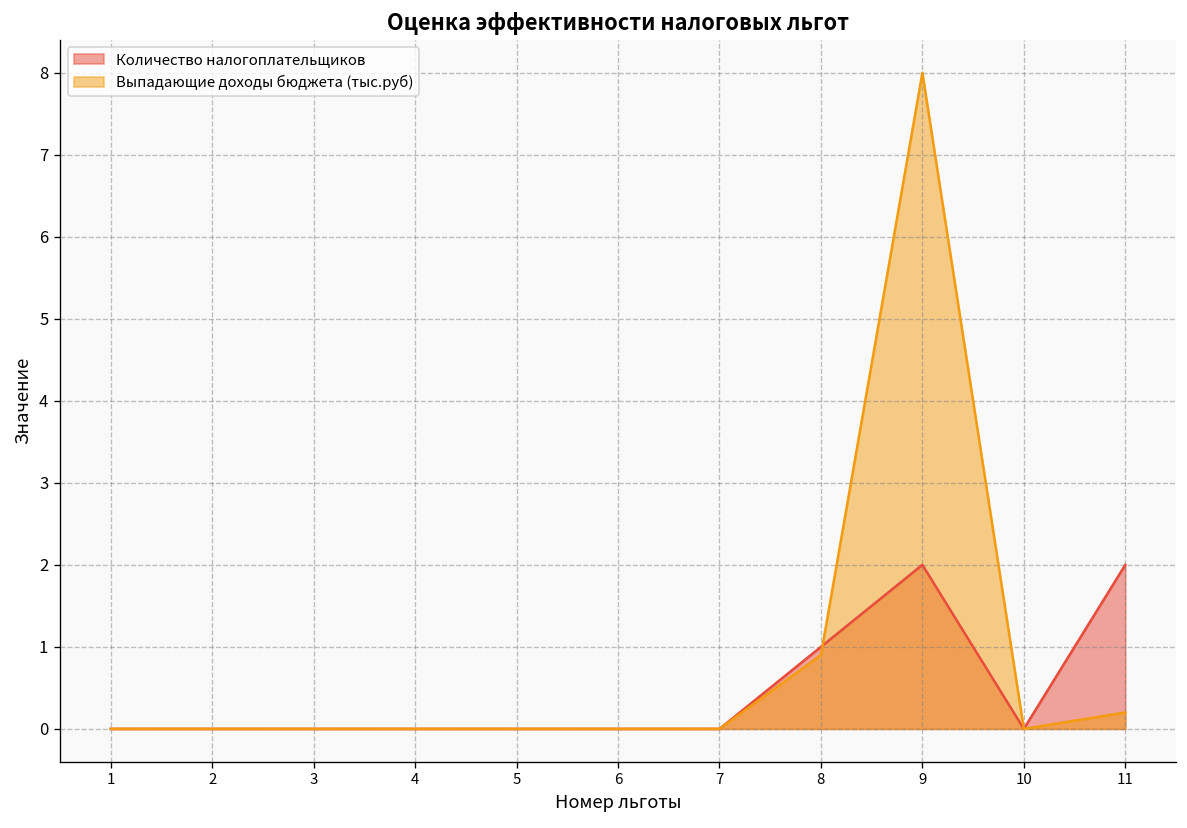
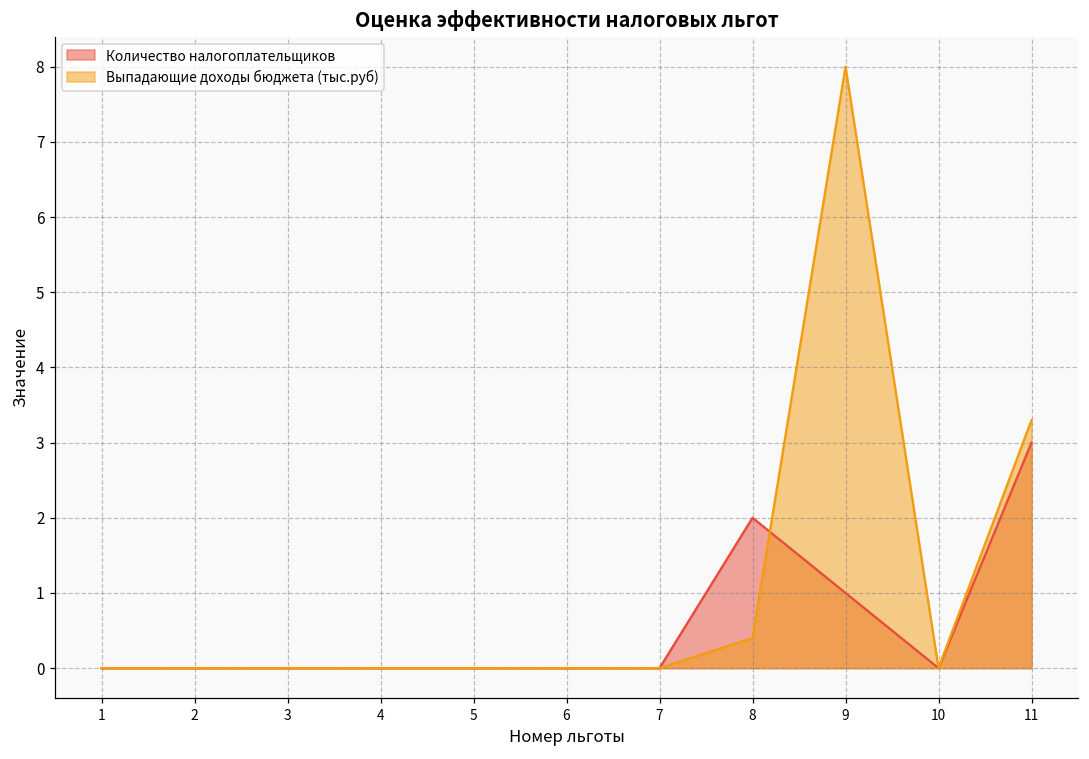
  {
    "Количество налогоплательщиков": {
-     "8": 1,
-     "9": 2,
-     "11": 2
+     "8": 2,
+     "9": 1,
+     "11": 3
    },
    "Выпадающие доходы бюджета (тыс.руб)": {
-     "8": 0.9,
+     "8": 0.4,
      "9": 8.0,
-     "11": 0.2
+     "11": 3.3
    }
  }
